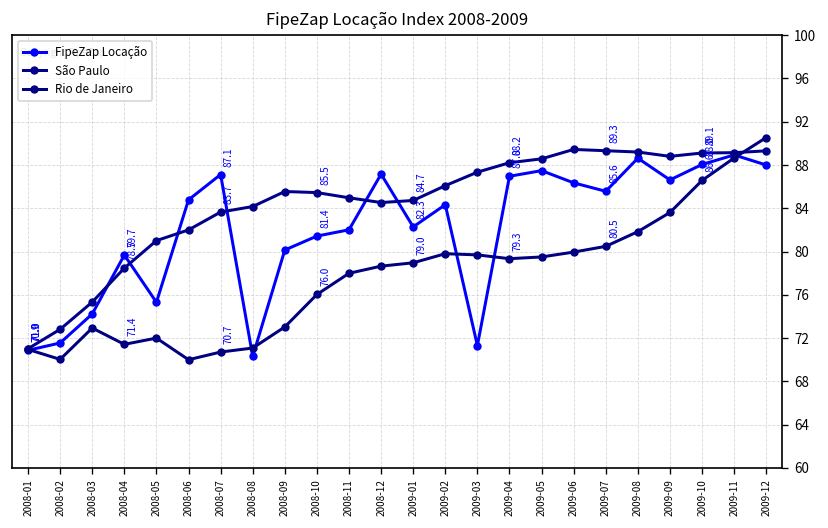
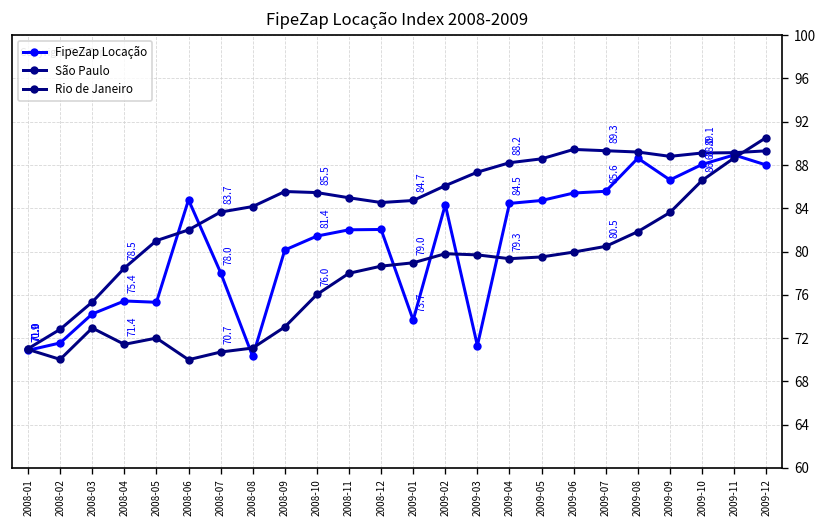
  {
    "FipeZap Locação": {
-     "2008-04": 79.7,
-     "2008-07": 87.1,
+     "2008-04": 75.4,
+     "2008-07": 78.0,
      "2008-10": 81.4,
-     "2008-12": 87,
-     "2009-01": 82.3,
-     "2009-04": 87.0,
-     "2009-05": 87,
-     "2009-06": 86,
+     "2008-12": 82,
+     "2009-01": 73.7,
+     "2009-04": 84.5,
+     "2009-05": 85,
+     "2009-06": 85,
      "2009-07": 85.6
    }
  }
